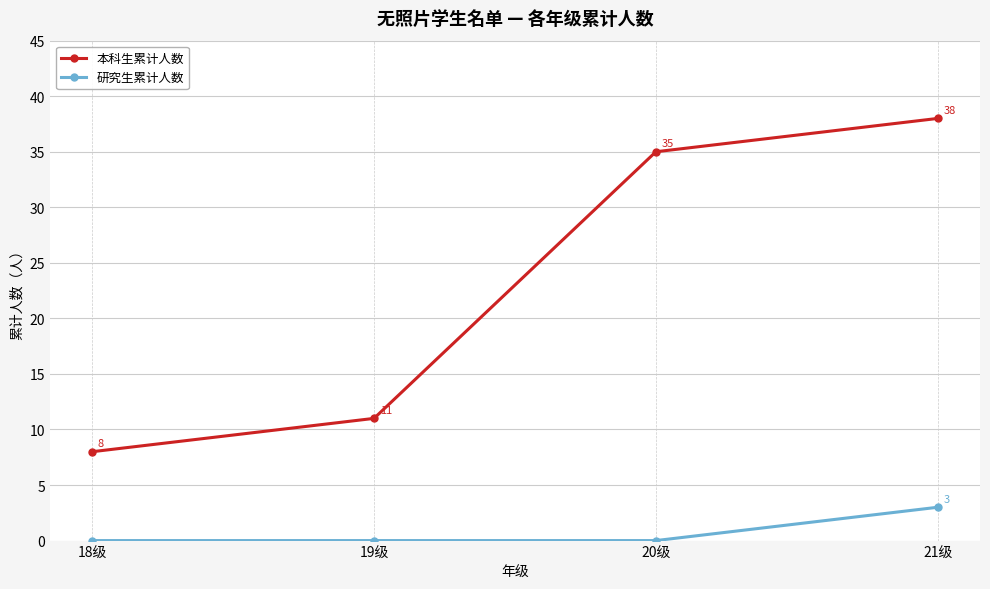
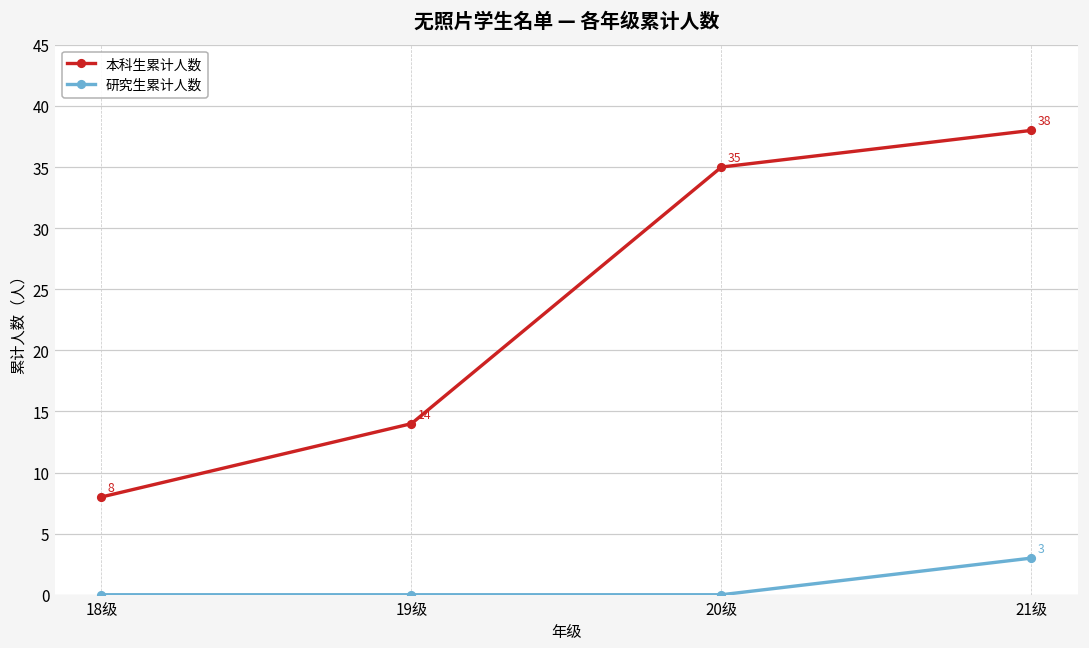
  {
    "本科生累计人数": {
      "18级": 8,
-     "19级": 11,
+     "19级": 14,
      "20级": 35,
      "21级": 38
    },
    "研究生累计人数": {
      "21级": 3
    }
  }
